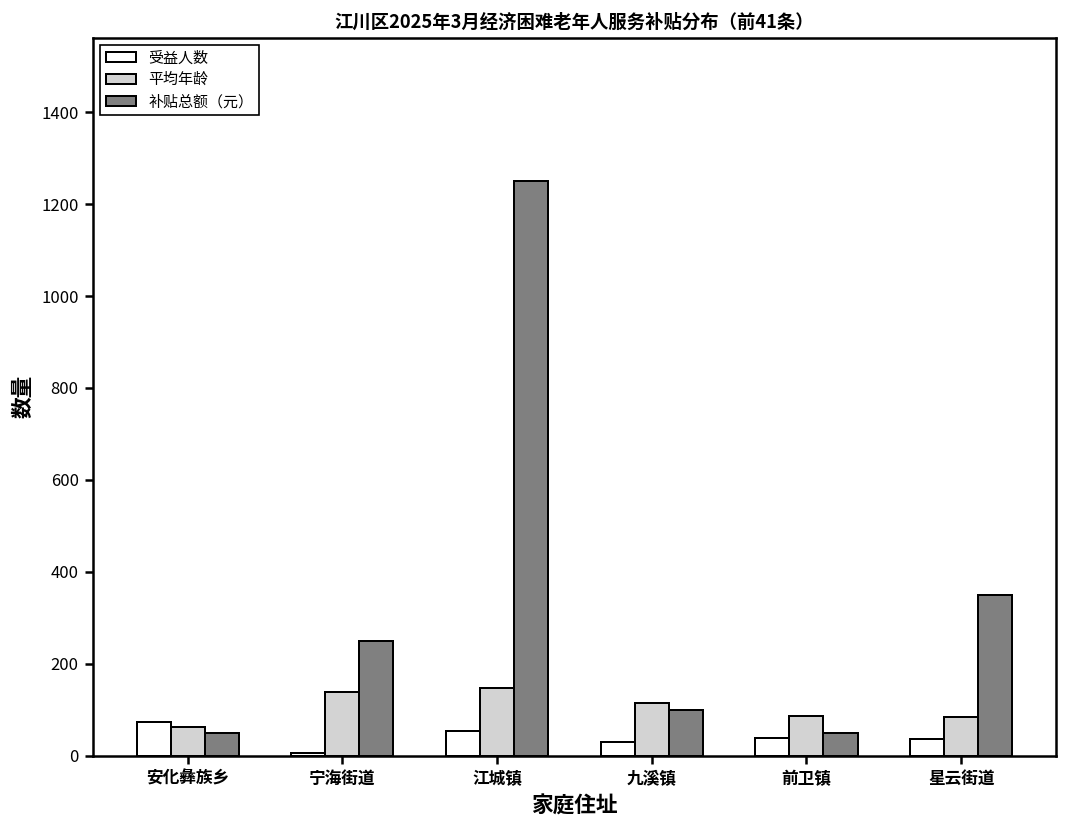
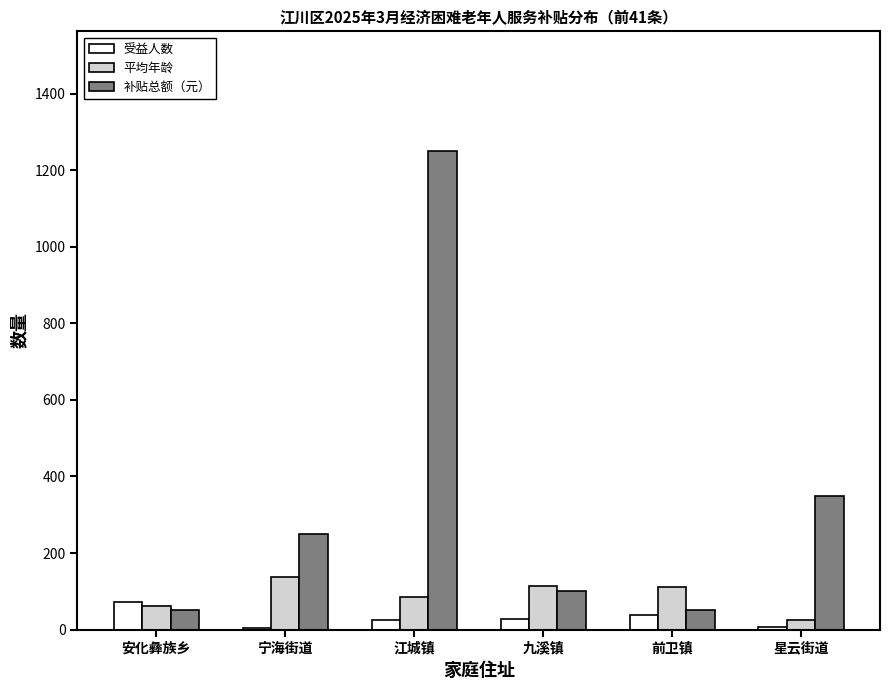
  {
    "受益人数": {
      "安化彝族乡": 70,
-     "江城镇": 50,
+     "江城镇": 30,
      "九溪镇": 30,
      "前卫镇": 40,
-     "星云街道": 40
+     "星云街道": 10
    },
    "平均年龄": {
      "安化彝族乡": 60,
      "宁海街道": 140,
-     "江城镇": 150,
+     "江城镇": 90,
      "九溪镇": 110,
-     "前卫镇": 90,
-     "星云街道": 80
+     "前卫镇": 110,
+     "星云街道": 20
    },
    "补贴总额（元）": {
      "安化彝族乡": 50,
      "宁海街道": 250,
      "江城镇": 1250,
      "九溪镇": 100,
      "前卫镇": 50,
      "星云街道": 350
    }
  }
